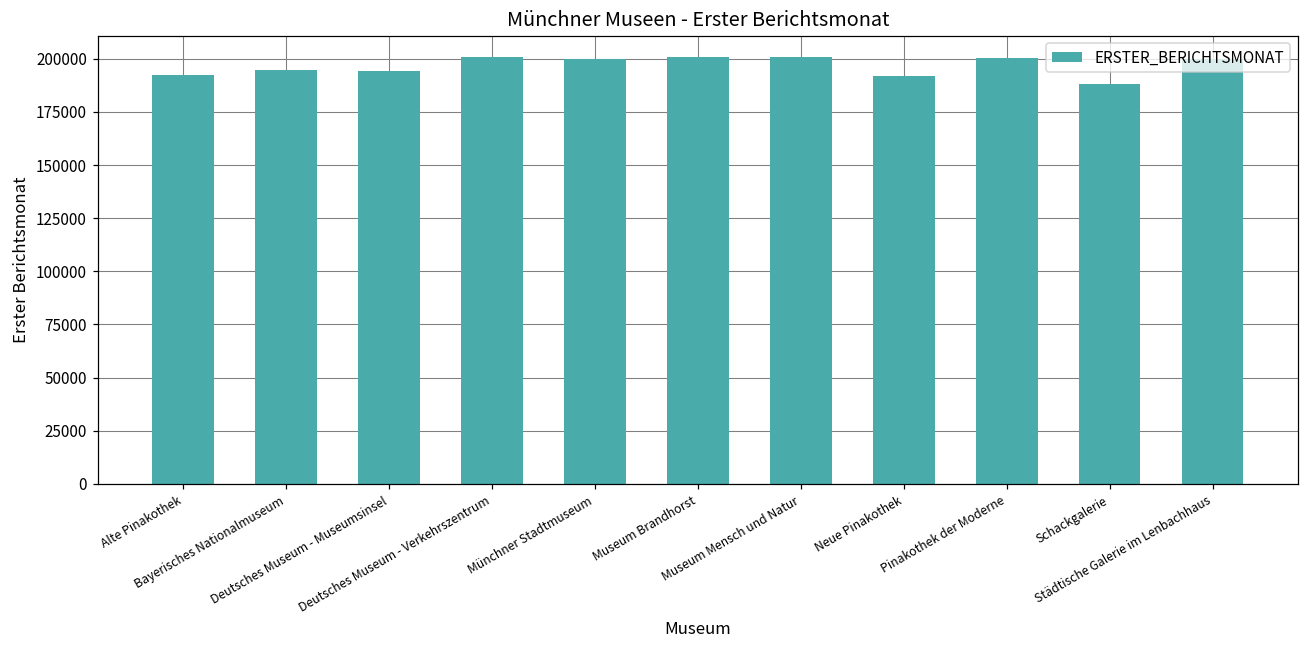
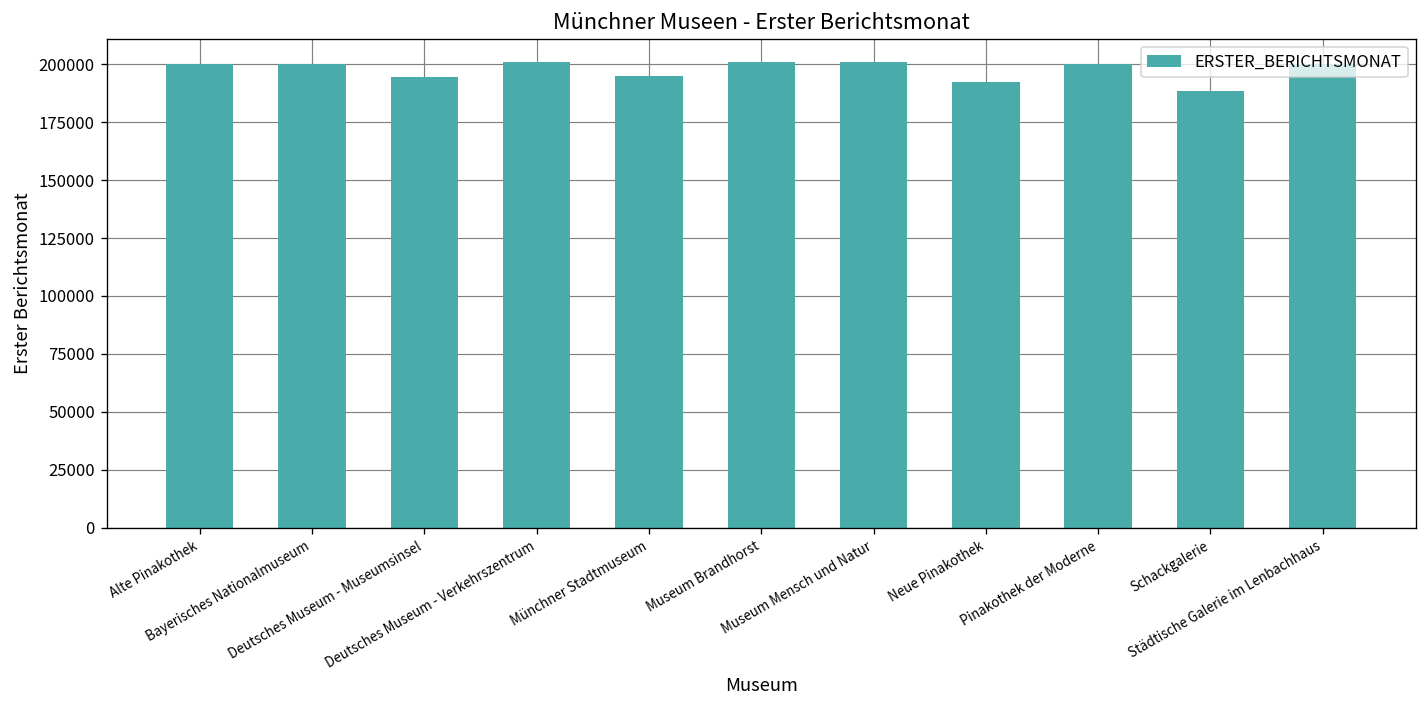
  {
-   "Alte Pinakothek": 192000,
-   "Bayerisches Nationalmuseum": 195000,
+   "Alte Pinakothek": 200000,
+   "Bayerisches Nationalmuseum": 200000,
    "Deutsches Museum - Museumsinsel": 194000,
    "Deutsches Museum - Verkehrszentrum": 201000,
-   "Münchner Stadtmuseum": 200000,
+   "Münchner Stadtmuseum": 195000,
    "Museum Brandhorst": 201000,
    "Museum Mensch und Natur": 201000,
    "Neue Pinakothek": 192000,
    "Pinakothek der Moderne": 200000,
    "Schackgalerie": 188000
  }
